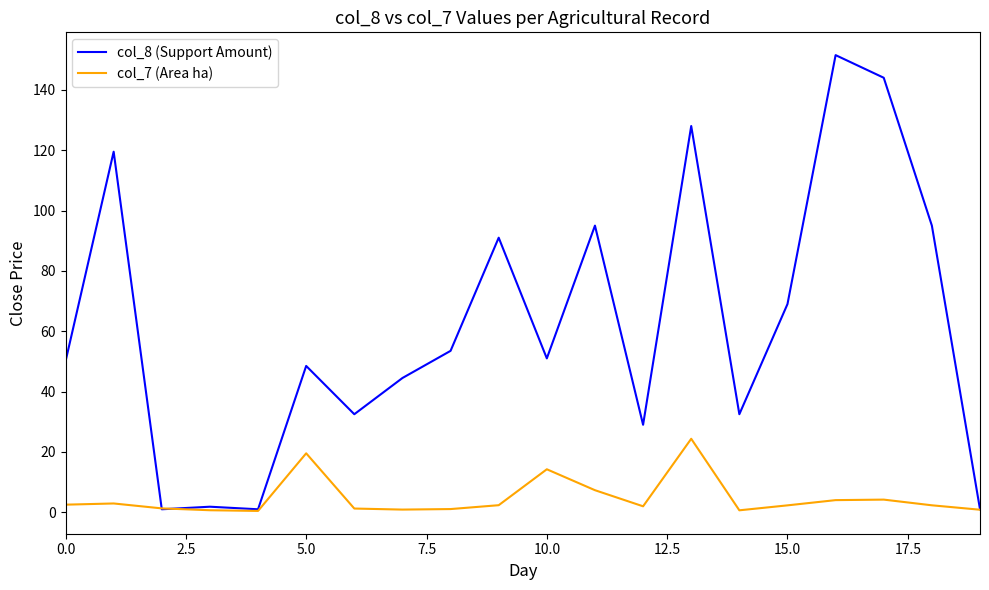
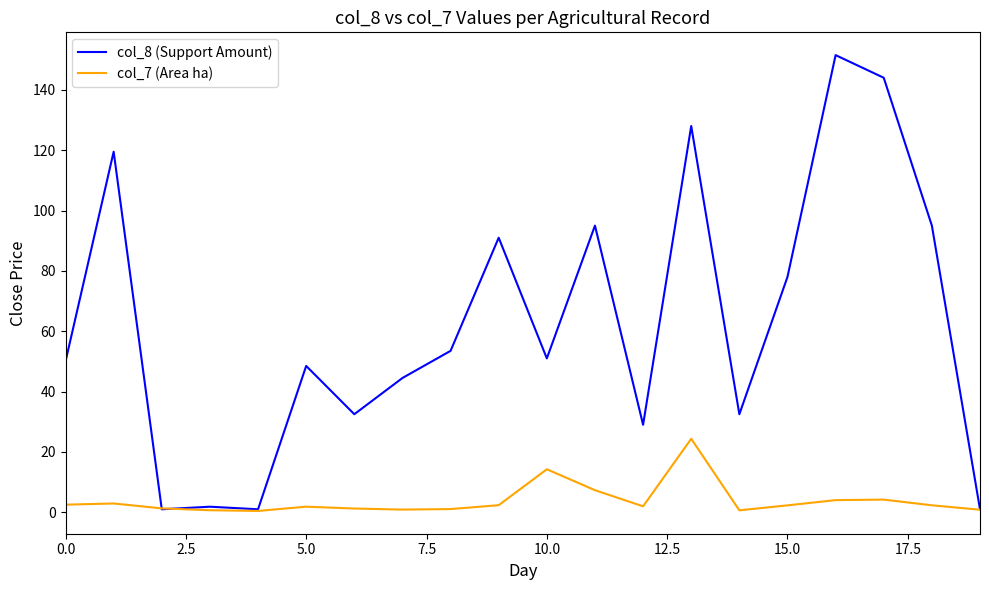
  {
    "col_8 (Support Amount)": {
      "0.0": 50,
      "5.0": 49,
      "10.0": 51,
-     "15.0": 69
+     "15.0": 78
    },
    "col_7 (Area ha)": {
      "0.0": 3,
-     "5.0": 20,
+     "5.0": 2,
      "10.0": 14,
      "15.0": 2
    }
  }
